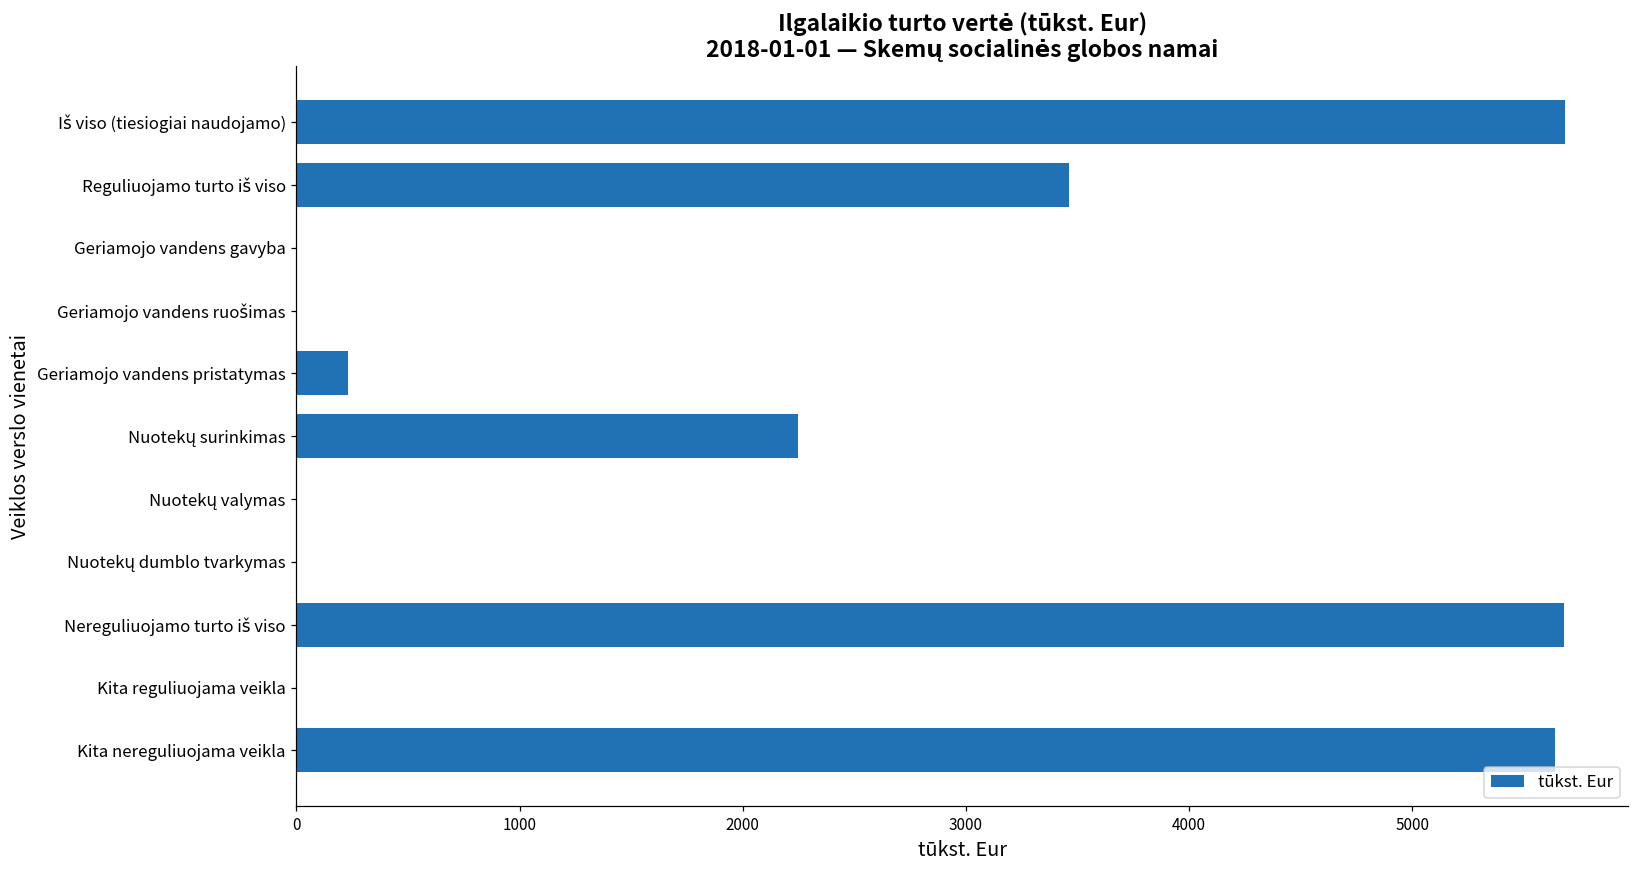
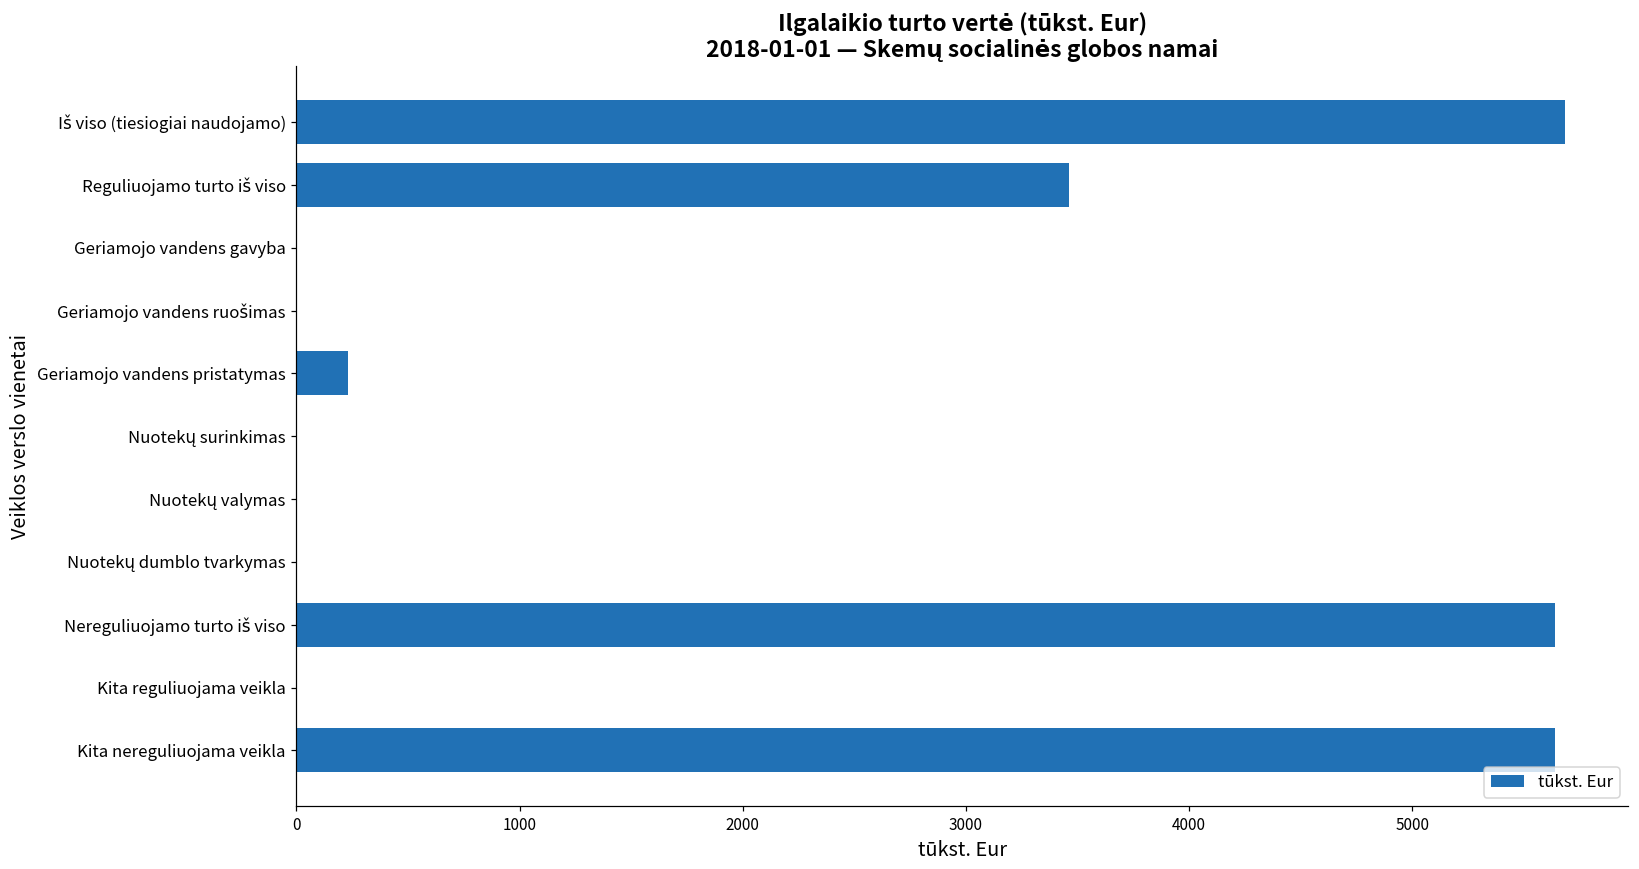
  {
    "Iš viso (tiesiogiai naudojamo)": 5680,
    "Reguliuojamo turto iš viso": 3460,
    "Geriamojo vandens pristatymas": 230,
-   "Nuotekų surinkimas": 2250,
+   "Nuotekų surinkimas": 0,
    "Nuotekų dumblo tvarkymas": 0,
-   "Nereguliuojamo turto iš viso": 5680,
+   "Nereguliuojamo turto iš viso": 5640,
    "Kita reguliuojama veikla": 0,
    "Kita nereguliuojama veikla": 5640
  }
